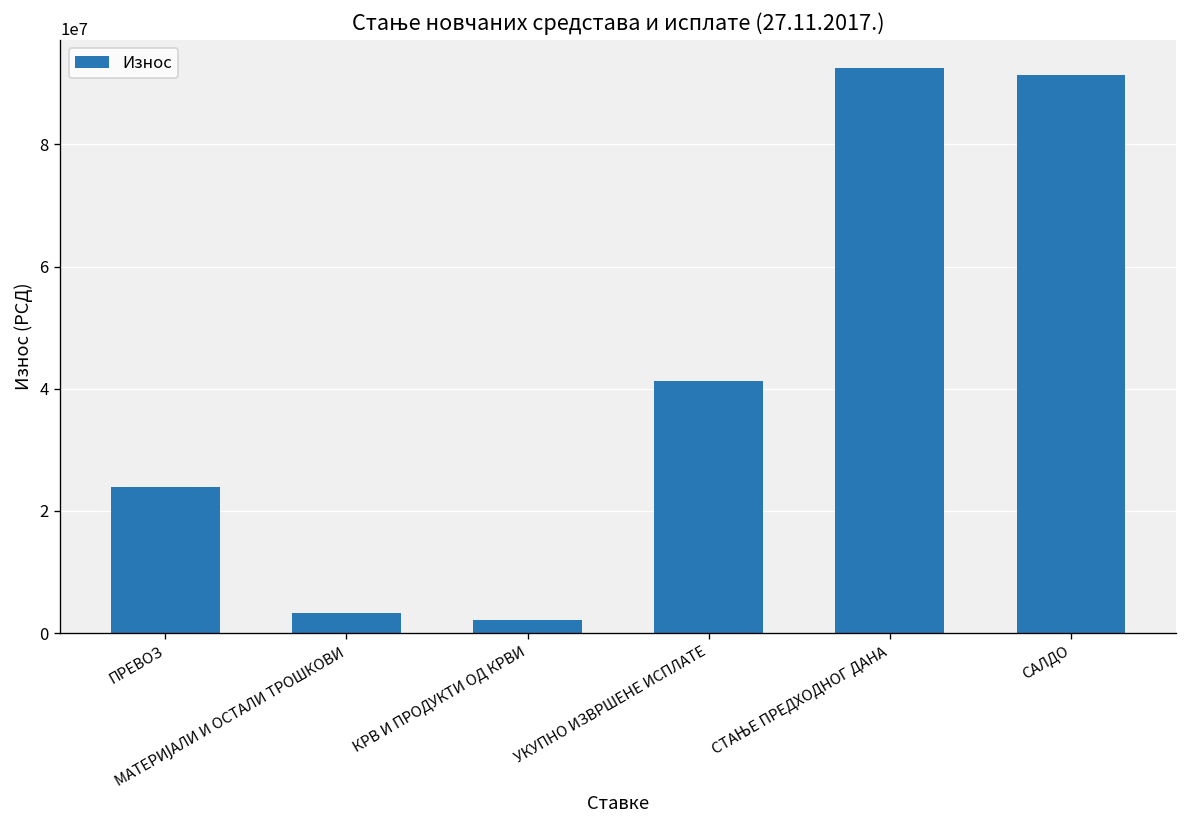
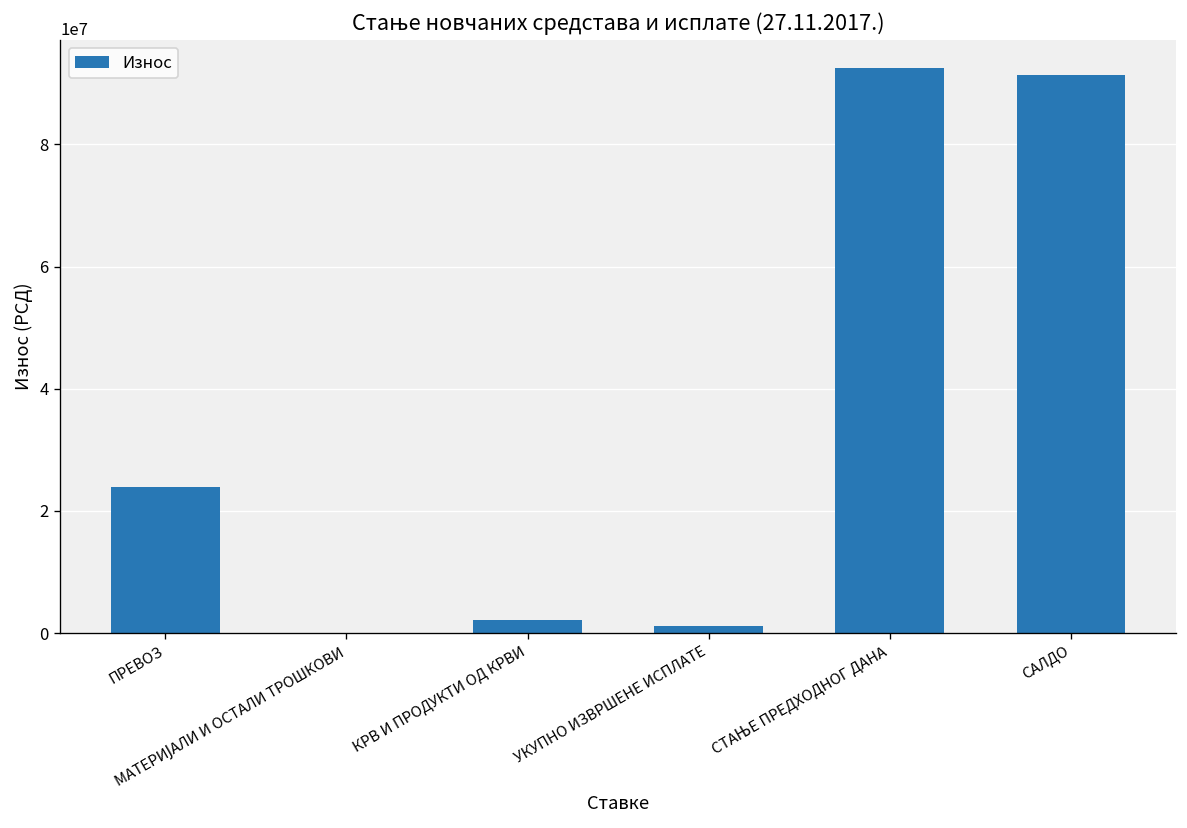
  {
    "ПРЕВОЗ": 24000000,
-   "МАТЕРИЈАЛИ И ОСТАЛИ ТРОШКОВИ": 3000000,
+   "МАТЕРИЈАЛИ И ОСТАЛИ ТРОШКОВИ": 0,
    "КРВ И ПРОДУКТИ ОД КРВИ": 2000000,
-   "УКУПНО ИЗВРШЕНЕ ИСПЛАТЕ": 41000000,
+   "УКУПНО ИЗВРШЕНЕ ИСПЛАТЕ": 1000000,
    "СТАЊЕ ПРЕДХОДНОГ ДАНА": 93000000,
    "САЛДО": 91000000
  }
